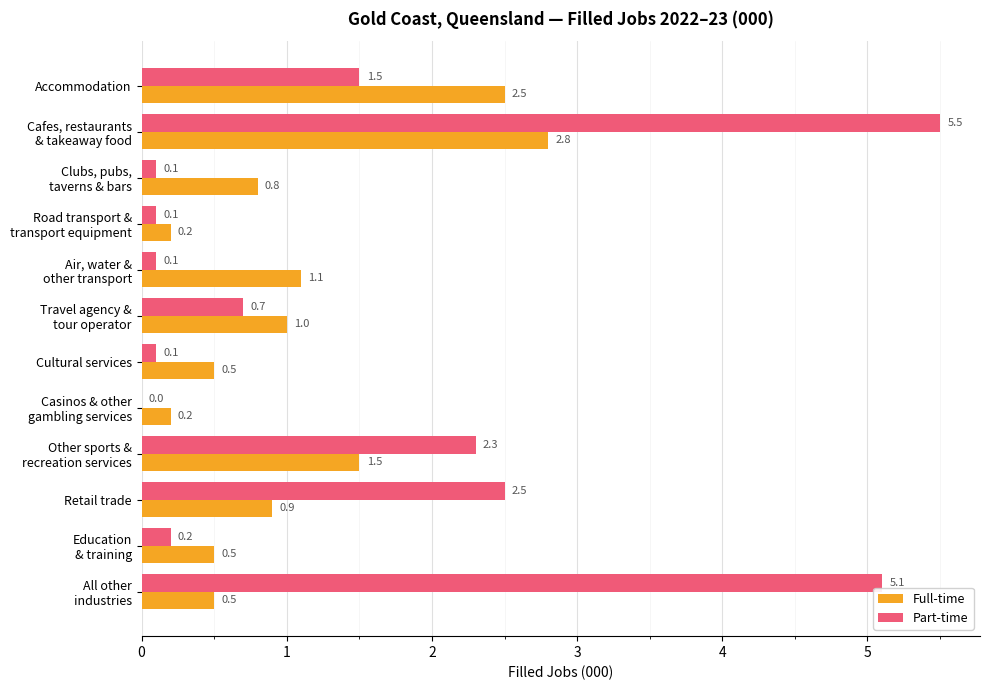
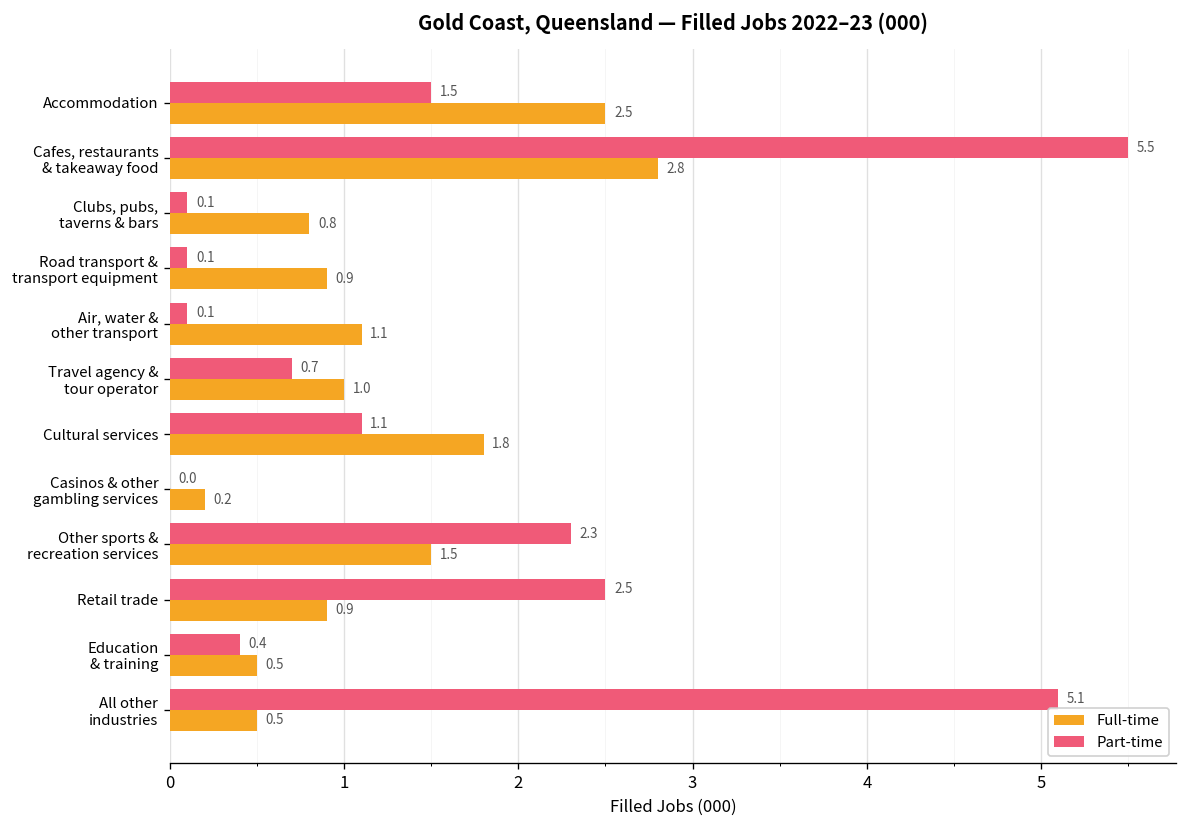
  {
    "Full-time": {
      "Accommodation": 2.5,
      "Cafes, restaurants & takeaway food": 2.8,
      "Clubs, pubs, taverns & bars": 0.8,
-     "Road transport & transport equipment": 0.2,
+     "Road transport & transport equipment": 0.9,
      "Air, water & other transport": 1.1,
      "Travel agency & tour operator": 1.0,
-     "Cultural services": 0.5,
+     "Cultural services": 1.8,
      "Casinos & other gambling services": 0.2,
      "Other sports & recreation services": 1.5,
      "Retail trade": 0.9,
      "Education & training": 0.5,
      "All other industries": 0.5
    },
    "Part-time": {
      "Accommodation": 1.5,
      "Cafes, restaurants & takeaway food": 5.5,
      "Clubs, pubs, taverns & bars": 0.1,
      "Road transport & transport equipment": 0.1,
      "Air, water & other transport": 0.1,
      "Travel agency & tour operator": 0.7,
-     "Cultural services": 0.1,
+     "Cultural services": 1.1,
      "Casinos & other gambling services": 0.0,
      "Other sports & recreation services": 2.3,
      "Retail trade": 2.5,
-     "Education & training": 0.2
+     "Education & training": 0.4
    }
  }
